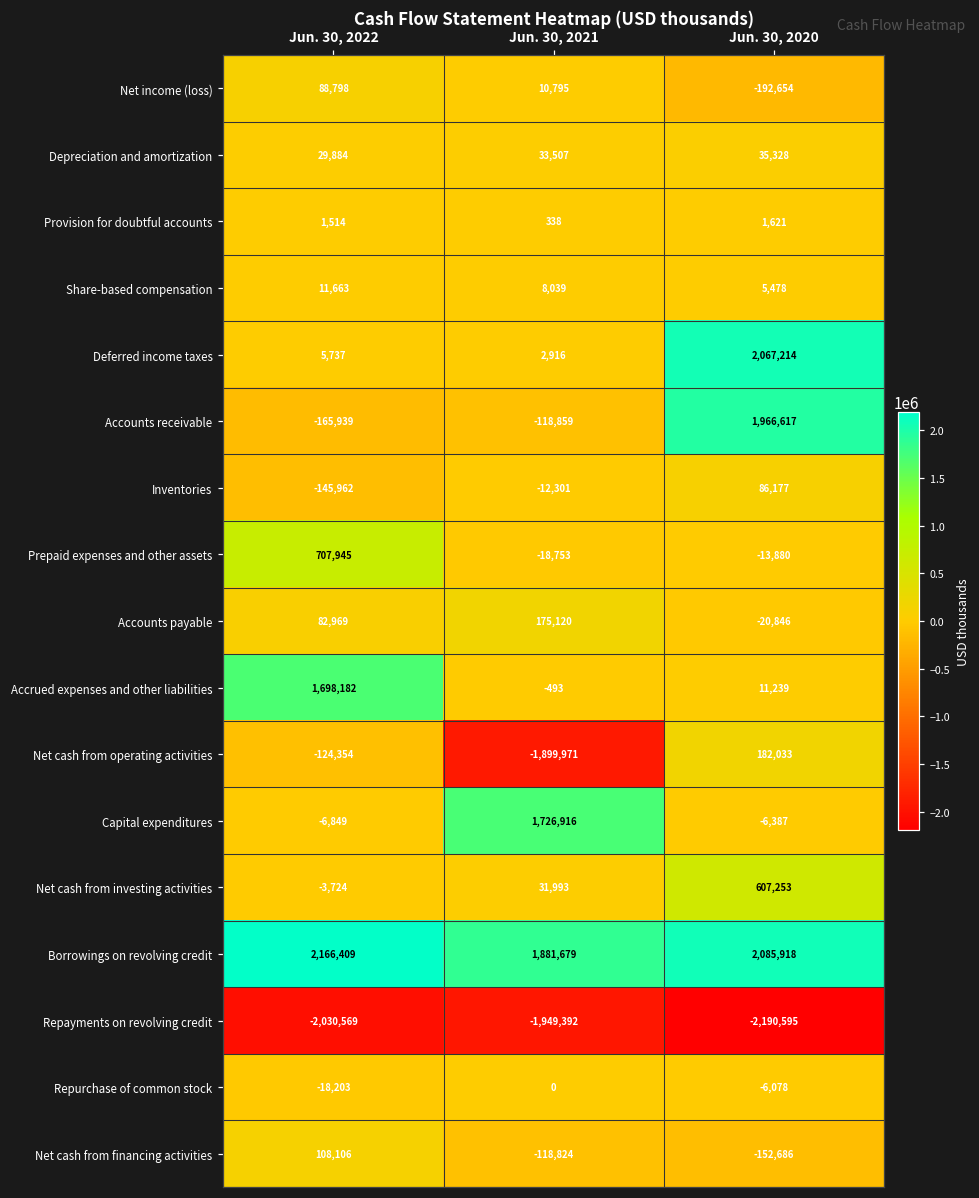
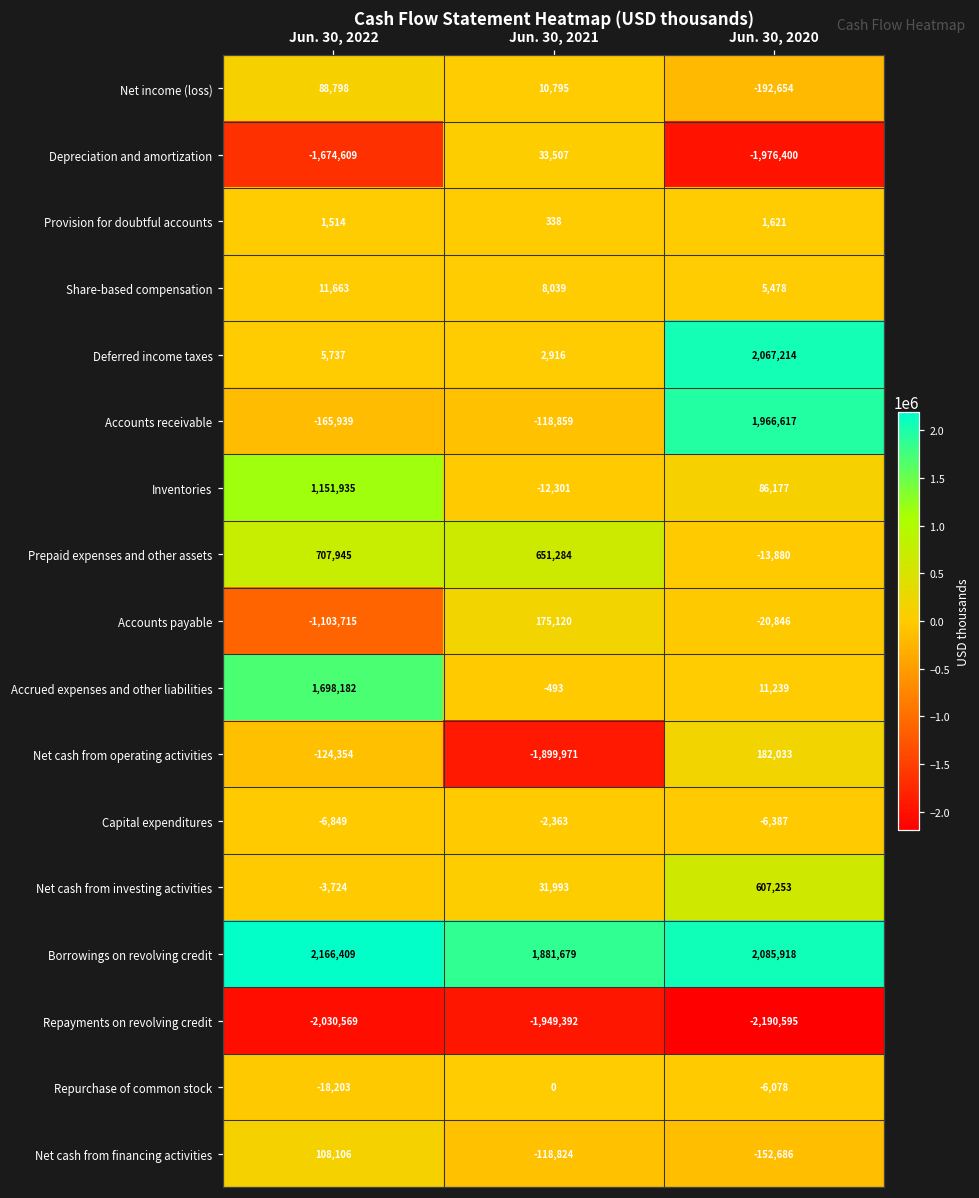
  {
    "Net income (loss)": {
      "Jun. 30, 2022": "88,798",
      "Jun. 30, 2021": "10,795",
      "Jun. 30, 2020": "-192,654"
    },
    "Depreciation and amortization": {
-     "Jun. 30, 2022": "29,884",
+     "Jun. 30, 2022": "-1,674,609",
      "Jun. 30, 2021": "33,507",
-     "Jun. 30, 2020": "35,328"
+     "Jun. 30, 2020": "-1,976,400"
    },
    "Provision for doubtful accounts": {
      "Jun. 30, 2022": "1,514",
      "Jun. 30, 2021": "338",
      "Jun. 30, 2020": "1,621"
    },
    "Share-based compensation": {
      "Jun. 30, 2022": "11,663",
      "Jun. 30, 2021": "8,039",
      "Jun. 30, 2020": "5,478"
    },
    "Deferred income taxes": {
      "Jun. 30, 2022": "5,737",
      "Jun. 30, 2021": "2,916",
      "Jun. 30, 2020": "2,067,214"
    },
    "Accounts receivable": {
      "Jun. 30, 2022": "-165,939",
      "Jun. 30, 2021": "-118,859",
      "Jun. 30, 2020": "1,966,617"
    },
    "Inventories": {
-     "Jun. 30, 2022": "-145,962",
+     "Jun. 30, 2022": "1,151,935",
      "Jun. 30, 2021": "-12,301",
      "Jun. 30, 2020": "86,177"
    },
    "Prepaid expenses and other assets": {
      "Jun. 30, 2022": "707,945",
-     "Jun. 30, 2021": "-18,753",
+     "Jun. 30, 2021": "651,284",
      "Jun. 30, 2020": "-13,880"
    },
    "Accounts payable": {
-     "Jun. 30, 2022": "82,969",
+     "Jun. 30, 2022": "-1,103,715",
      "Jun. 30, 2021": "175,120",
      "Jun. 30, 2020": "-20,846"
    },
    "Accrued expenses and other liabilities": {
      "Jun. 30, 2022": "1,698,182",
      "Jun. 30, 2021": "-493",
      "Jun. 30, 2020": "11,239"
    },
    "Net cash from operating activities": {
      "Jun. 30, 2022": "-124,354",
      "Jun. 30, 2021": "-1,899,971",
      "Jun. 30, 2020": "182,033"
    },
    "Capital expenditures": {
      "Jun. 30, 2022": "-6,849",
-     "Jun. 30, 2021": "1,726,916",
+     "Jun. 30, 2021": "-2,363",
      "Jun. 30, 2020": "-6,387"
    },
    "Net cash from investing activities": {
      "Jun. 30, 2022": "-3,724",
      "Jun. 30, 2021": "31,993",
      "Jun. 30, 2020": "607,253"
    },
    "Borrowings on revolving credit": {
      "Jun. 30, 2022": "2,166,409",
      "Jun. 30, 2021": "1,881,679",
      "Jun. 30, 2020": "2,085,918"
    },
    "Repayments on revolving credit": {
      "Jun. 30, 2022": "-2,030,569",
      "Jun. 30, 2021": "-1,949,392",
      "Jun. 30, 2020": "-2,190,595"
    },
    "Repurchase of common stock": {
      "Jun. 30, 2022": "-18,203",
      "Jun. 30, 2021": "0",
      "Jun. 30, 2020": "-6,078"
    },
    "Net cash from financing activities": {
      "Jun. 30, 2022": "108,106",
      "Jun. 30, 2021": "-118,824",
      "Jun. 30, 2020": "-152,686"
    }
  }
